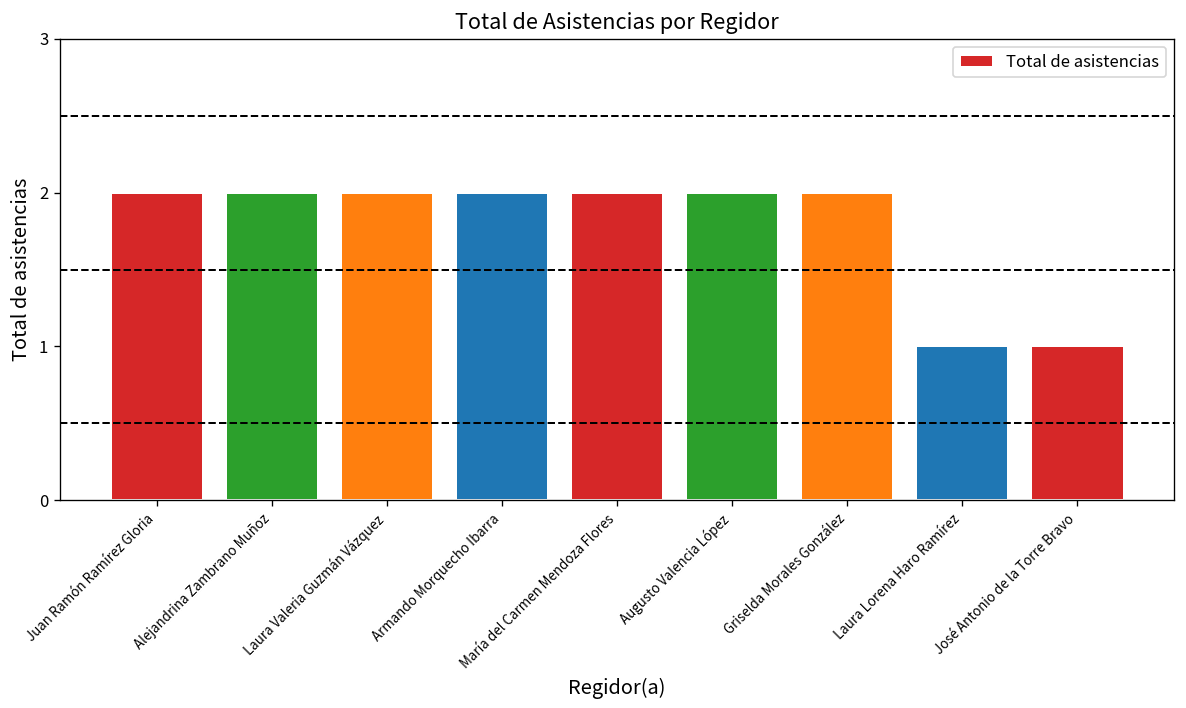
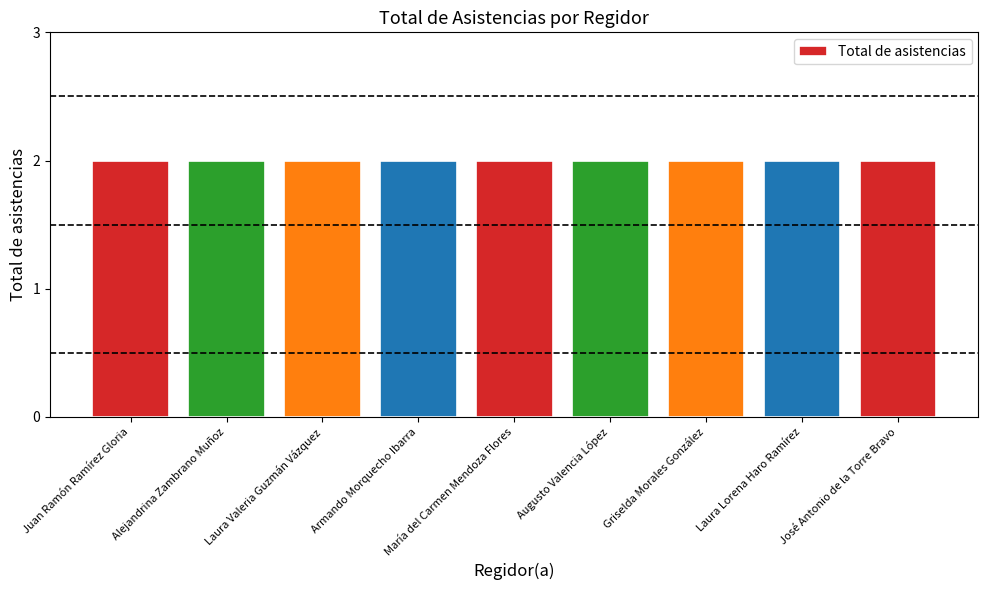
  {
    "Juan Ramón Ramírez Gloria": 2,
    "Alejandrina Zambrano Muñoz": 2,
    "Laura Valeria Guzmán Vázquez": 2,
    "Armando Morquecho Ibarra": 2,
    "María del Carmen Mendoza Flores": 2,
    "Augusto Valencia López": 2,
    "Griselda Morales González": 2,
-   "Laura Lorena Haro Ramírez": 1,
-   "José Antonio de la Torre Bravo": 1
+   "Laura Lorena Haro Ramírez": 2,
+   "José Antonio de la Torre Bravo": 2
  }
